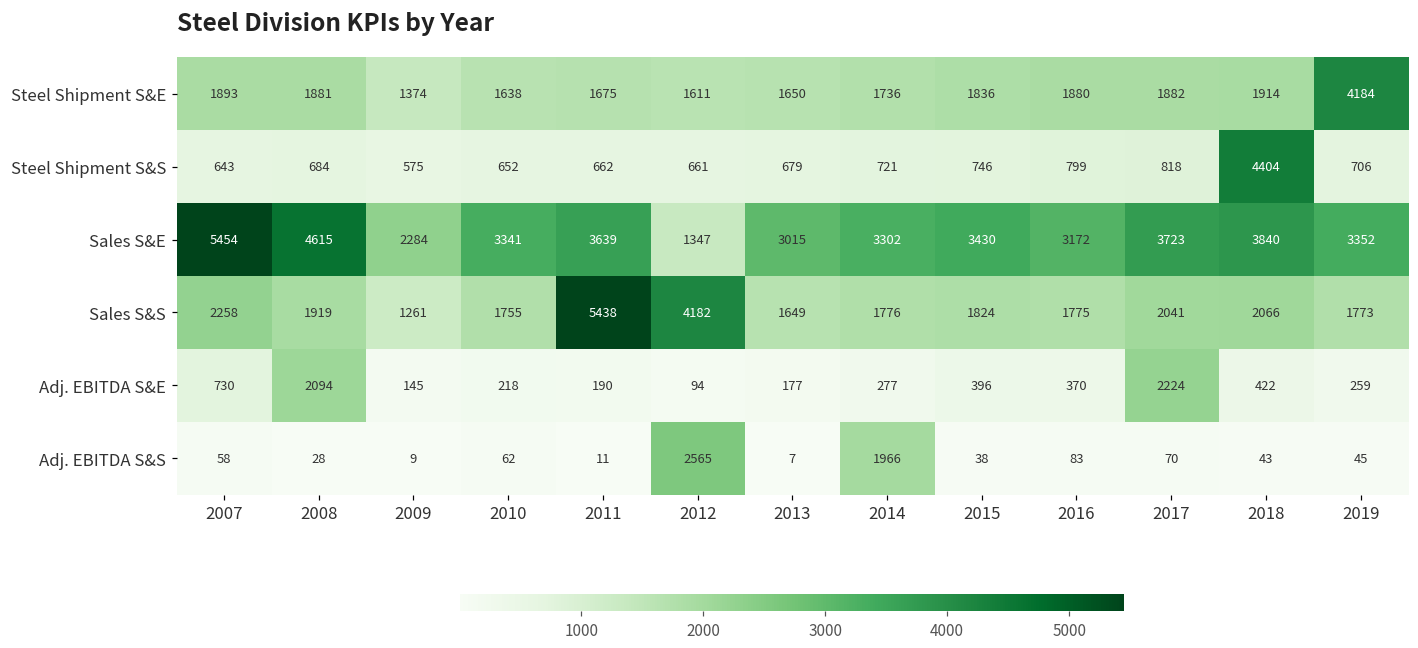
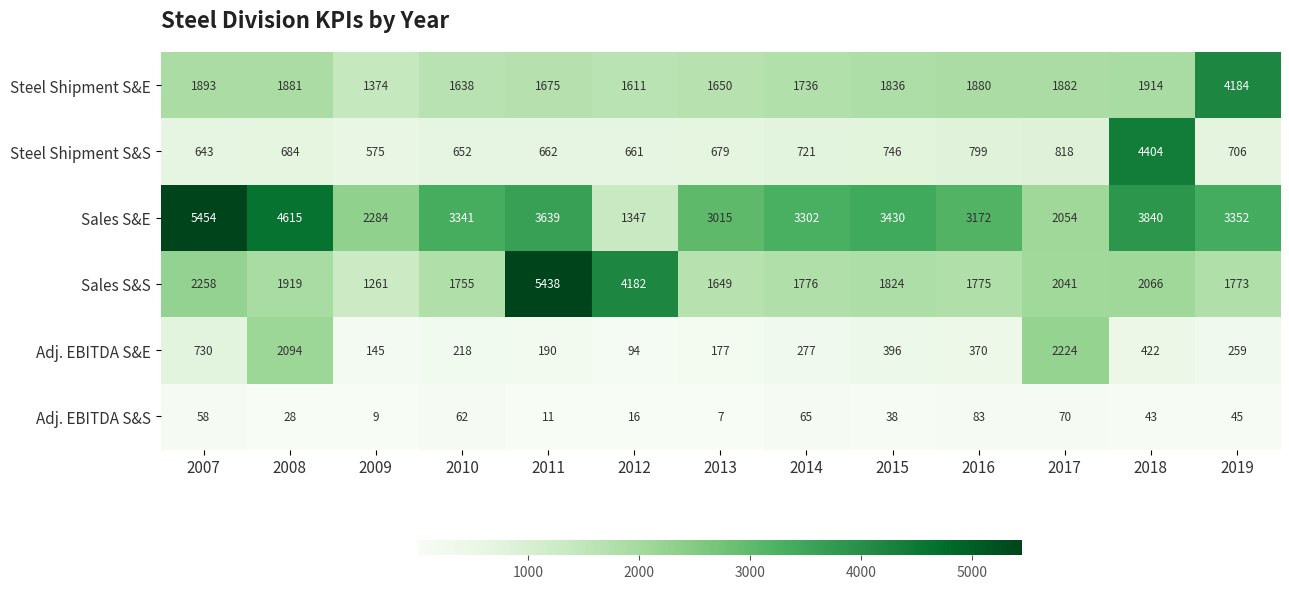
  {
    "Steel Shipment S&E": {
      "2007": 1893,
      "2008": 1881,
      "2009": 1374,
      "2010": 1638,
      "2011": 1675,
      "2012": 1611,
      "2013": 1650,
      "2014": 1736,
      "2015": 1836,
      "2016": 1880,
      "2017": 1882,
      "2018": 1914,
      "2019": 4184
    },
    "Steel Shipment S&S": {
      "2007": 643,
      "2008": 684,
      "2009": 575,
      "2010": 652,
      "2011": 662,
      "2012": 661,
      "2013": 679,
      "2014": 721,
      "2015": 746,
      "2016": 799,
      "2017": 818,
      "2018": 4404,
      "2019": 706
    },
    "Sales S&E": {
      "2007": 5454,
      "2008": 4615,
      "2009": 2284,
      "2010": 3341,
      "2011": 3639,
      "2012": 1347,
      "2013": 3015,
      "2014": 3302,
      "2015": 3430,
      "2016": 3172,
-     "2017": 3723,
+     "2017": 2054,
      "2018": 3840,
      "2019": 3352
    },
    "Sales S&S": {
      "2007": 2258,
      "2008": 1919,
      "2009": 1261,
      "2010": 1755,
      "2011": 5438,
      "2012": 4182,
      "2013": 1649,
      "2014": 1776,
      "2015": 1824,
      "2016": 1775,
      "2017": 2041,
      "2018": 2066,
      "2019": 1773
    },
    "Adj. EBITDA S&E": {
      "2007": 730,
      "2008": 2094,
      "2009": 145,
      "2010": 218,
      "2011": 190,
      "2012": 94,
      "2013": 177,
      "2014": 277,
      "2015": 396,
      "2016": 370,
      "2017": 2224,
      "2018": 422,
      "2019": 259
    },
    "Adj. EBITDA S&S": {
      "2007": 58,
      "2008": 28,
      "2009": 9,
      "2010": 62,
      "2011": 11,
-     "2012": 2565,
+     "2012": 16,
      "2013": 7,
-     "2014": 1966,
+     "2014": 65,
      "2015": 38,
      "2016": 83,
      "2017": 70,
      "2018": 43,
      "2019": 45
    }
  }
